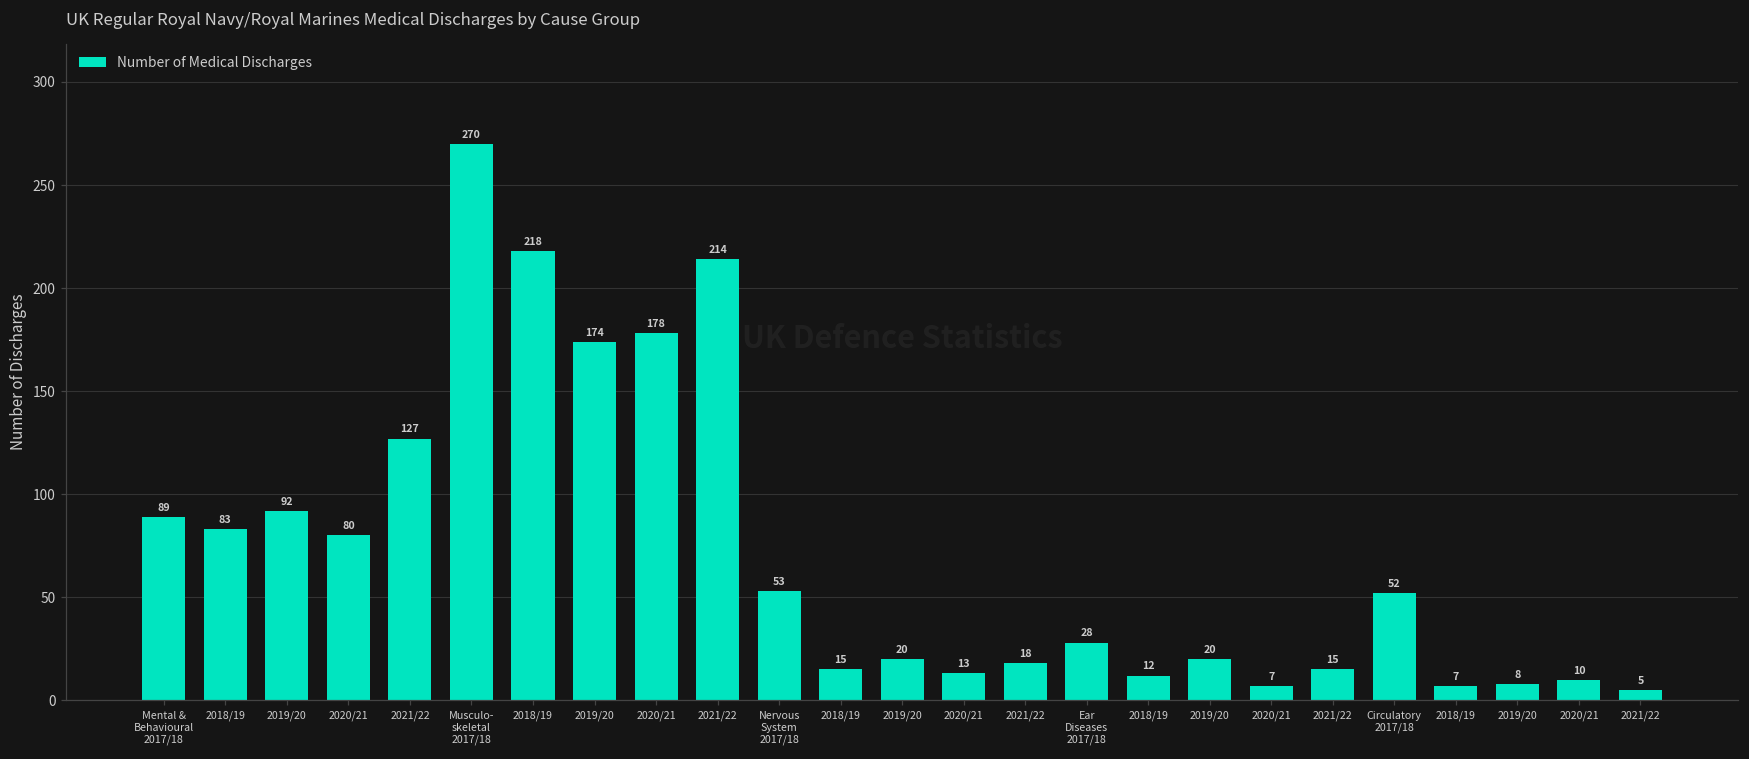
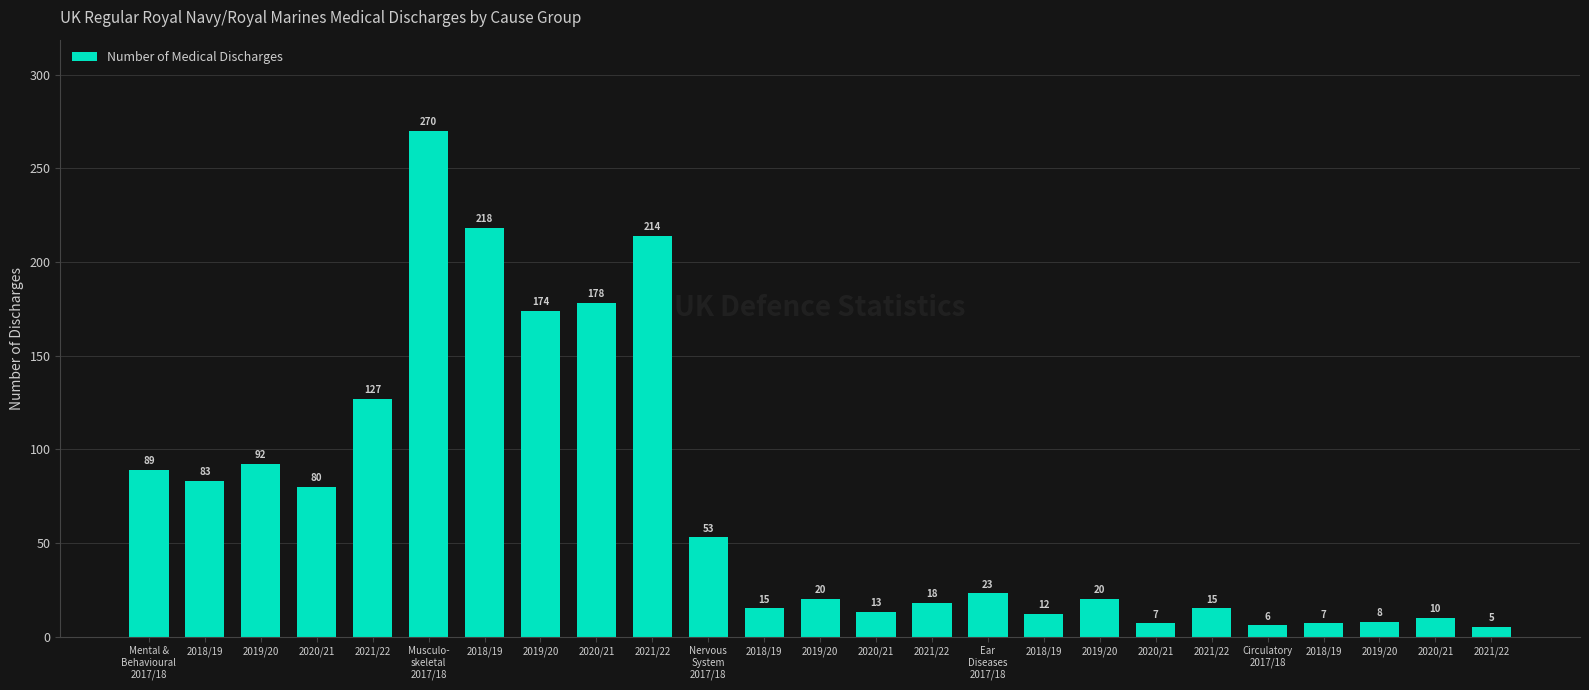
  {
    "Mental & Behavioural 2017/18": 89,
    "Musculo- skeletal 2017/18": 270,
    "Nervous System 2017/18": 53,
-   "Ear Diseases 2017/18": 28,
-   "Circulatory 2017/18": 52
+   "Ear Diseases 2017/18": 23,
+   "Circulatory 2017/18": 6
  }
